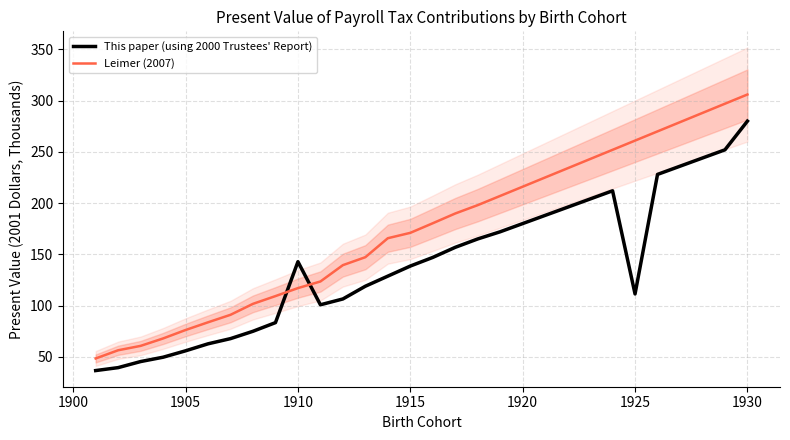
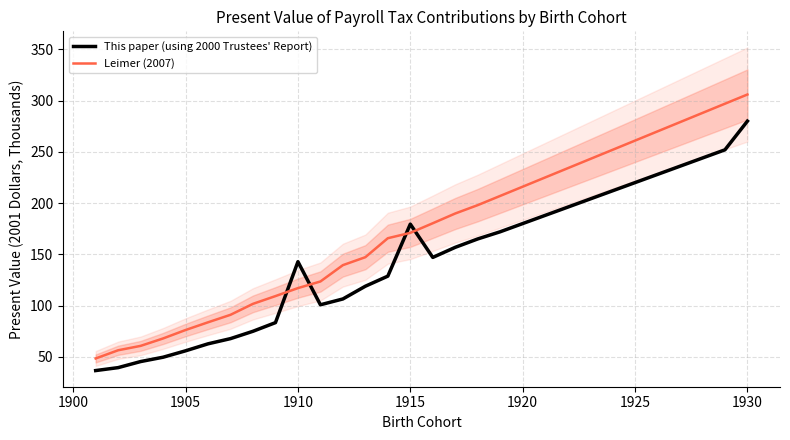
  {
    "This paper (using 2000 Trustees' Report)": {
      "1905": 56,
      "1910": 143,
-     "1915": 139,
+     "1915": 179,
      "1920": 180,
-     "1925": 111,
+     "1925": 220,
      "1930": 280
    }
  }
